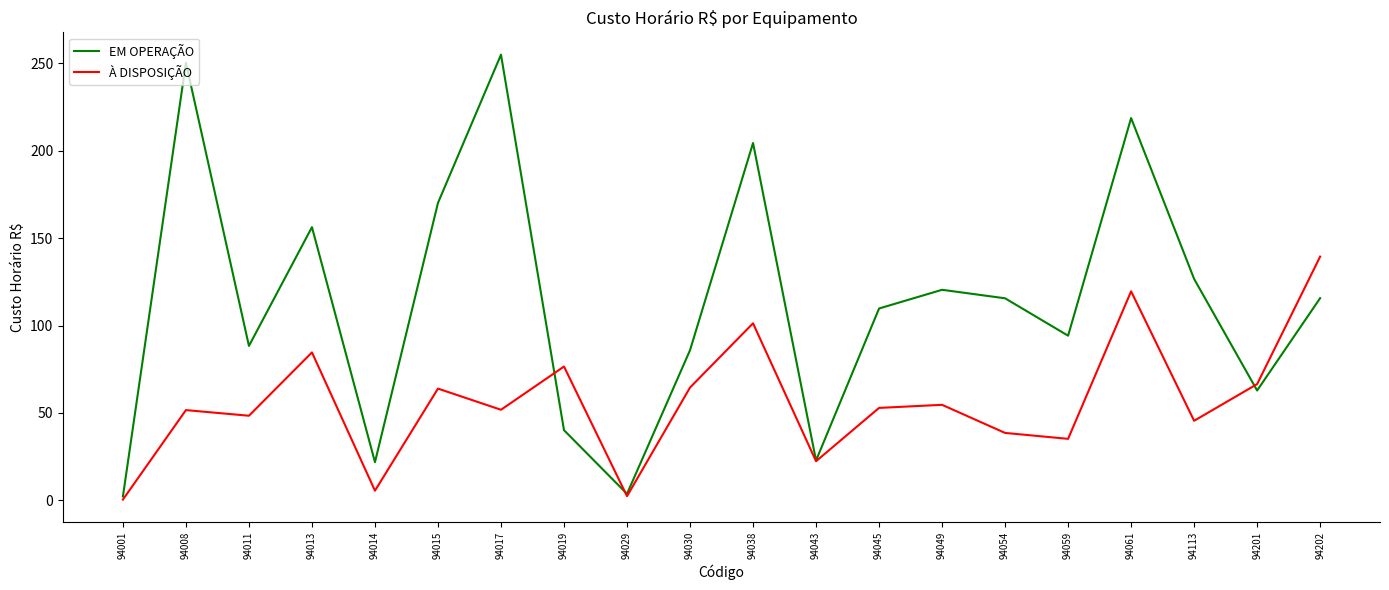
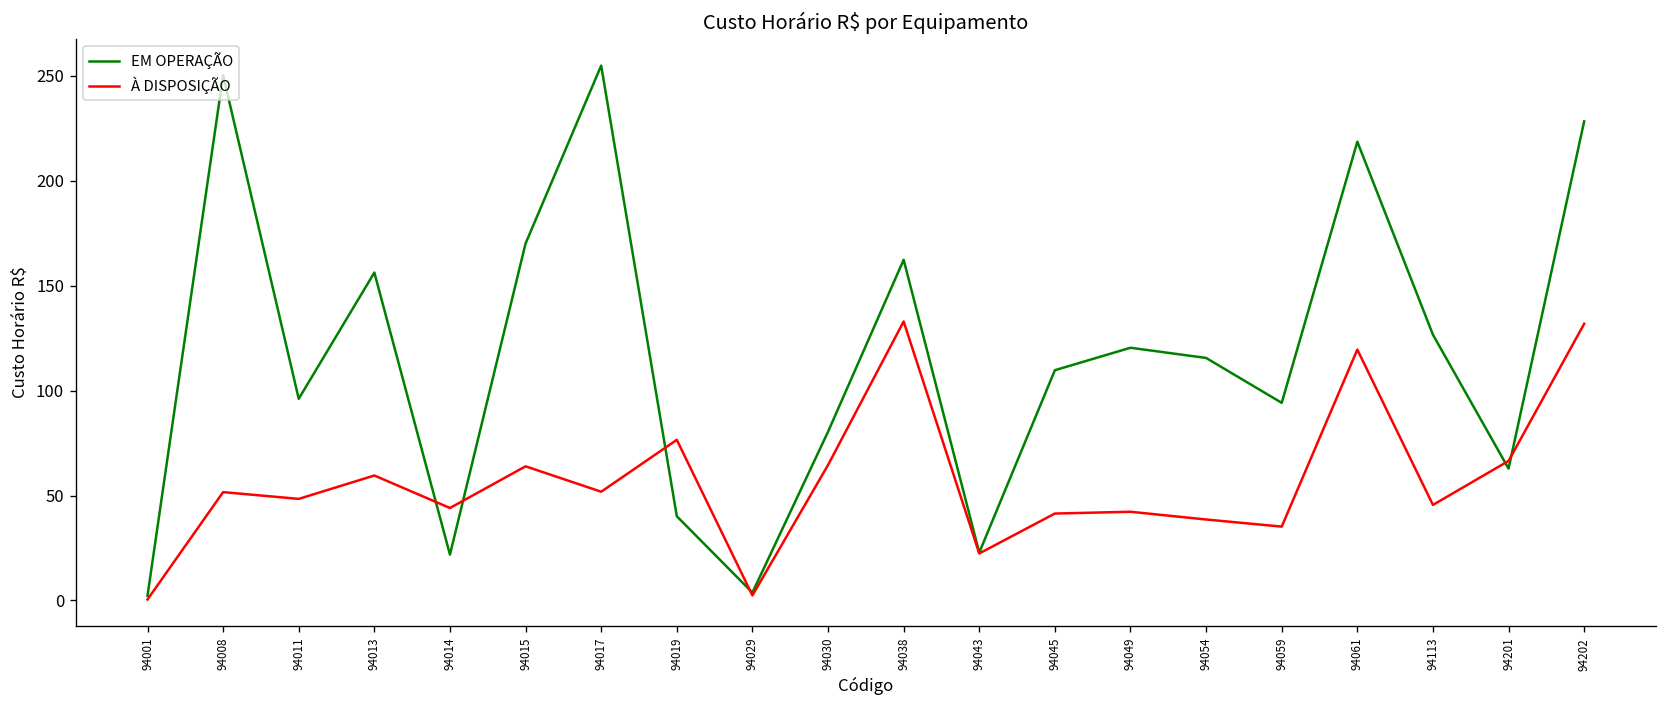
  {
    "EM OPERAÇÃO": {
      "94001": 2,
-     "94011": 88,
+     "94011": 96,
      "94013": 156,
      "94014": 22,
      "94015": 170,
      "94017": 255,
      "94019": 40,
-     "94030": 86,
-     "94038": 204,
+     "94030": 80,
+     "94038": 162,
      "94045": 110,
      "94049": 120,
      "94054": 116,
      "94059": 94,
      "94061": 219,
      "94113": 127,
      "94201": 63,
-     "94202": 116
+     "94202": 228
    },
    "À DISPOSIÇÃO": {
      "94001": 0,
      "94008": 52,
      "94011": 48,
-     "94013": 85,
-     "94014": 6,
+     "94013": 60,
+     "94014": 44,
      "94015": 64,
      "94017": 52,
      "94019": 77,
      "94030": 65,
-     "94038": 101,
-     "94045": 53,
-     "94049": 55,
+     "94038": 133,
+     "94045": 41,
+     "94049": 42,
      "94054": 39,
      "94059": 35,
      "94061": 120,
      "94113": 46,
      "94201": 67,
-     "94202": 139
+     "94202": 132
    }
  }
